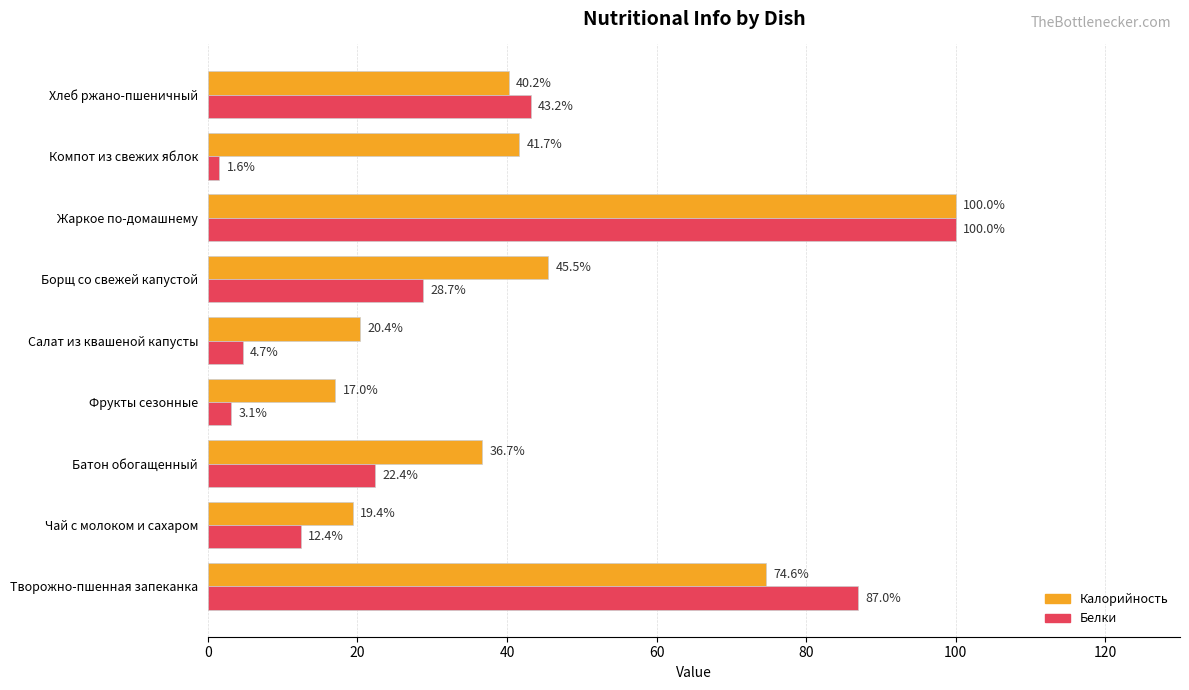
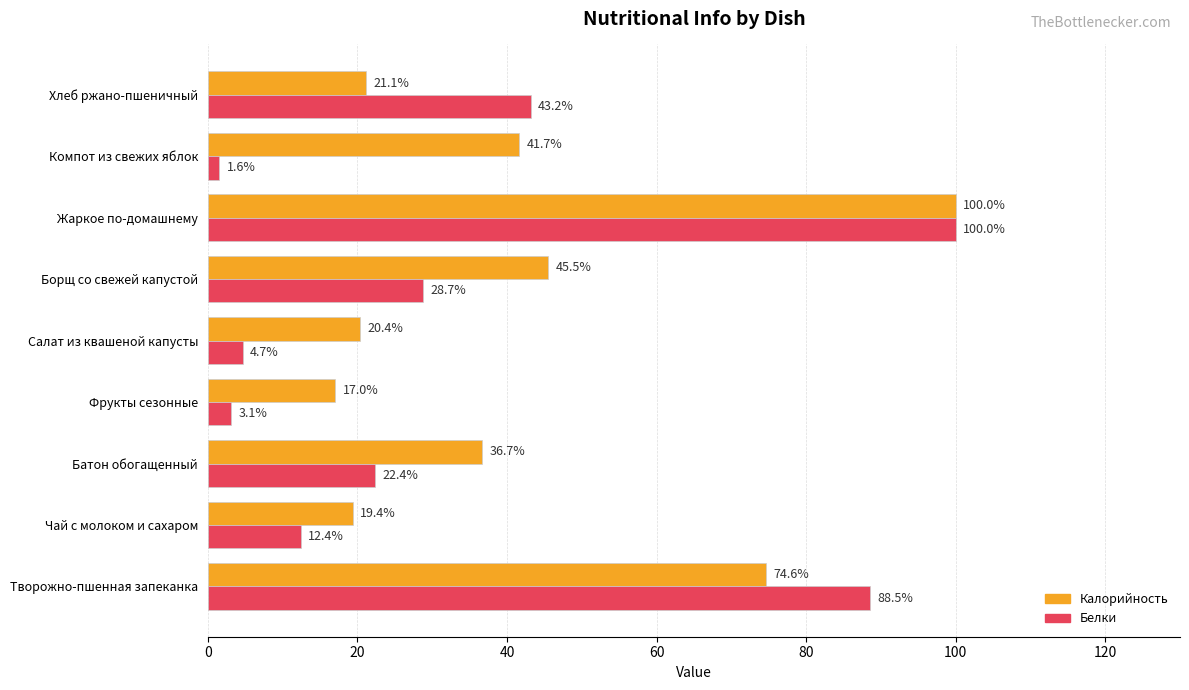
  {
    "Калорийность": {
-     "Хлеб ржано-пшеничный": "40.2%",
+     "Хлеб ржано-пшеничный": "21.1%",
      "Компот из свежих яблок": "41.7%",
      "Жаркое по-домашнему": "100.0%",
      "Борщ со свежей капустой": "45.5%",
      "Салат из квашеной капусты": "20.4%",
      "Фрукты сезонные": "17.0%",
      "Батон обогащенный": "36.7%",
      "Чай с молоком и сахаром": "19.4%",
      "Творожно-пшенная запеканка": "74.6%"
    },
    "Белки": {
      "Хлеб ржано-пшеничный": "43.2%",
      "Компот из свежих яблок": "1.6%",
      "Жаркое по-домашнему": "100.0%",
      "Борщ со свежей капустой": "28.7%",
      "Салат из квашеной капусты": "4.7%",
      "Фрукты сезонные": "3.1%",
      "Батон обогащенный": "22.4%",
      "Чай с молоком и сахаром": "12.4%",
-     "Творожно-пшенная запеканка": "87.0%"
+     "Творожно-пшенная запеканка": "88.5%"
    }
  }
